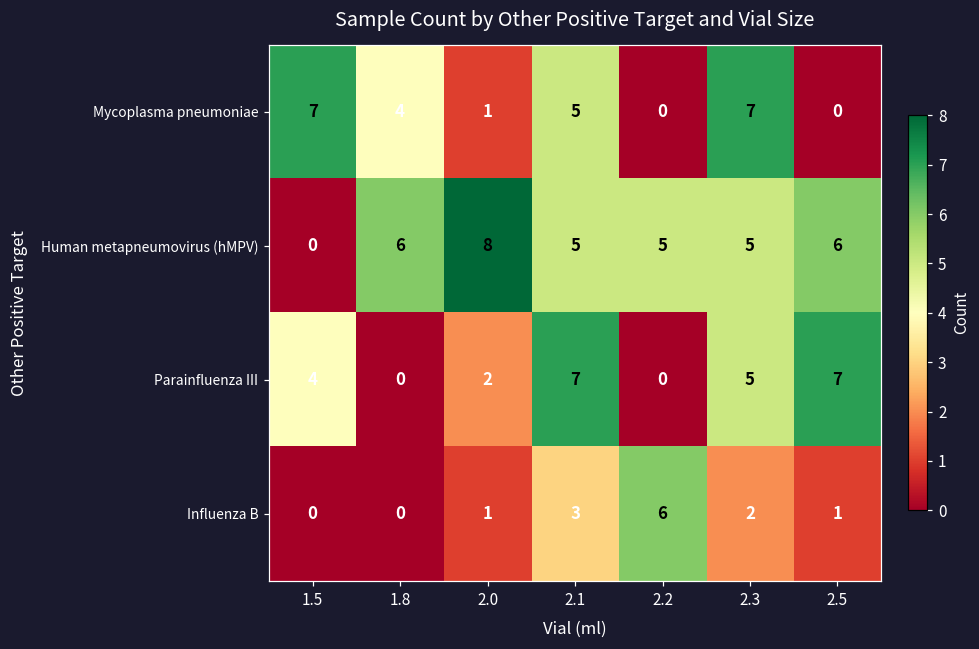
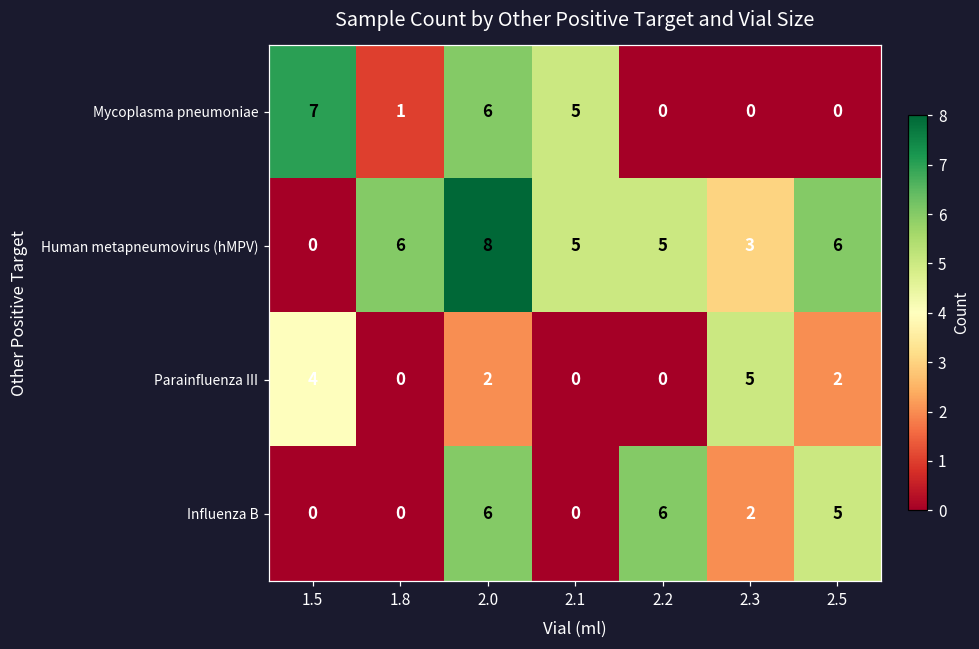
  {
    "Mycoplasma pneumoniae": {
      "1.5": 7,
-     "1.8": 4,
-     "2.0": 1,
+     "1.8": 1,
+     "2.0": 6,
      "2.1": 5,
      "2.2": 0,
-     "2.3": 7,
+     "2.3": 0,
      "2.5": 0
    },
    "Human metapneumovirus (hMPV)": {
      "1.5": 0,
      "1.8": 6,
      "2.0": 8,
      "2.1": 5,
      "2.2": 5,
-     "2.3": 5,
+     "2.3": 3,
      "2.5": 6
    },
    "Parainfluenza III": {
      "1.5": 4,
      "1.8": 0,
      "2.0": 2,
-     "2.1": 7,
+     "2.1": 0,
      "2.2": 0,
      "2.3": 5,
-     "2.5": 7
+     "2.5": 2
    },
    "Influenza B": {
      "1.5": 0,
      "1.8": 0,
-     "2.0": 1,
-     "2.1": 3,
+     "2.0": 6,
+     "2.1": 0,
      "2.2": 6,
      "2.3": 2,
-     "2.5": 1
+     "2.5": 5
    }
  }
